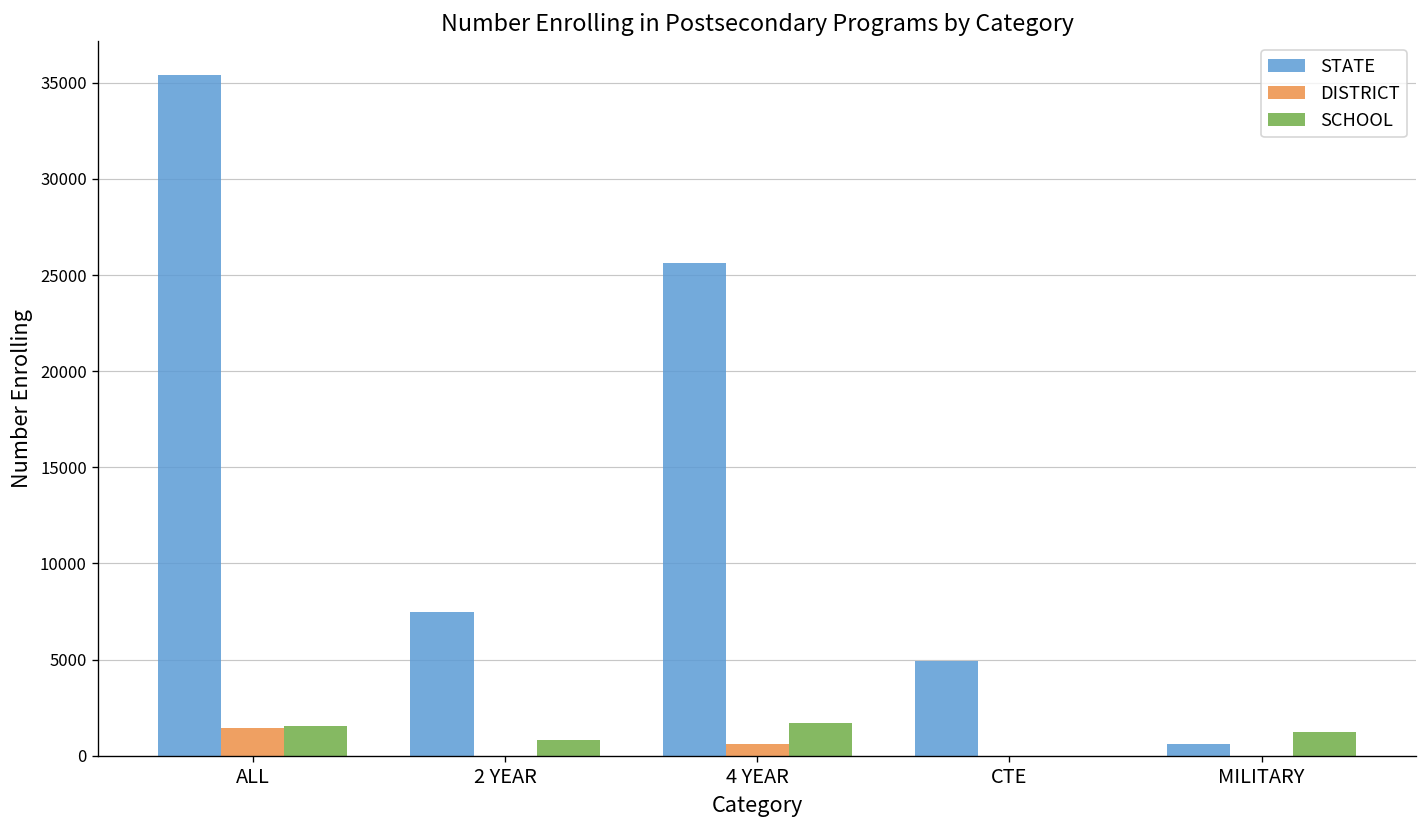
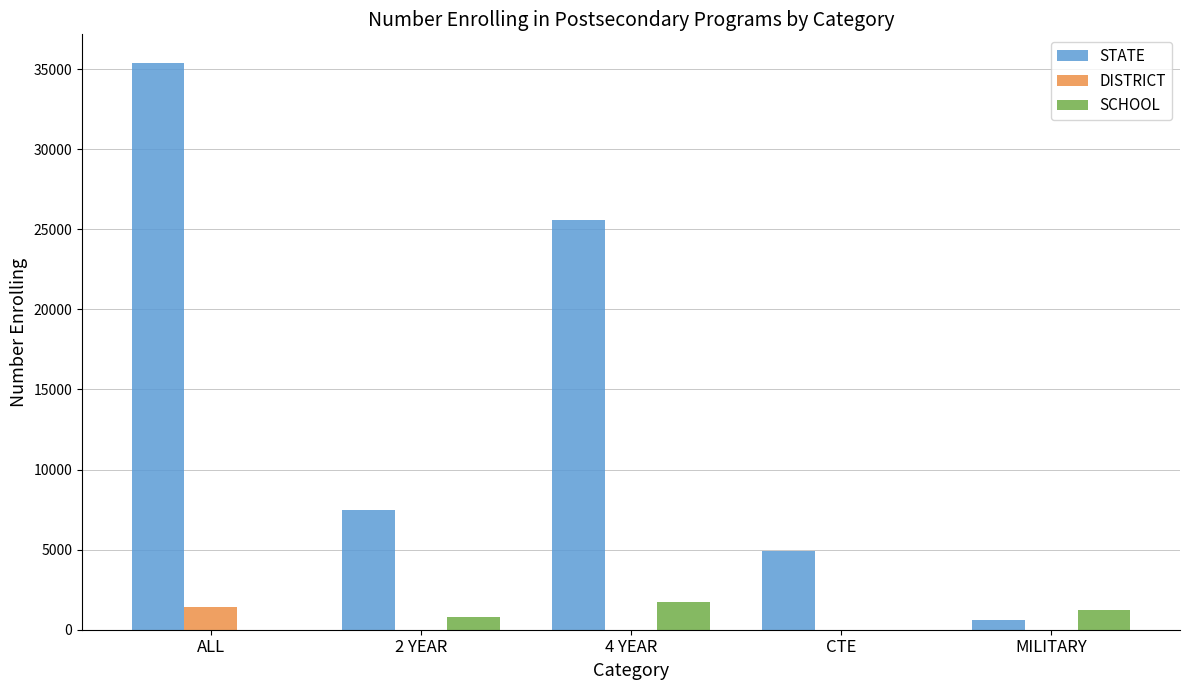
  {
    "STATE": {
      "ALL": 35400,
      "2 YEAR": 7500,
      "4 YEAR": 25600,
      "CTE": 4900,
      "MILITARY": 600
    },
    "DISTRICT": {
      "ALL": 1400,
-     "4 YEAR": 600,
+     "4 YEAR": 0,
      "CTE": 0,
      "MILITARY": 0
    },
    "SCHOOL": {
-     "ALL": 1600,
+     "ALL": 0,
      "2 YEAR": 800,
      "4 YEAR": 1700,
      "CTE": 0,
      "MILITARY": 1200
    }
  }
